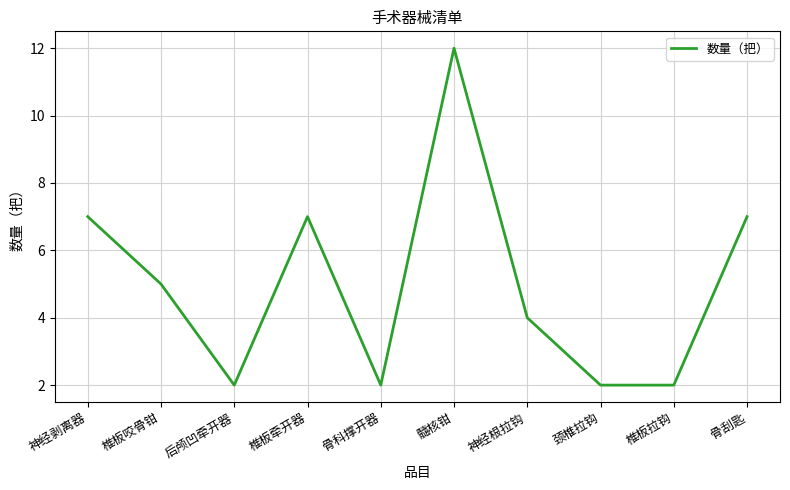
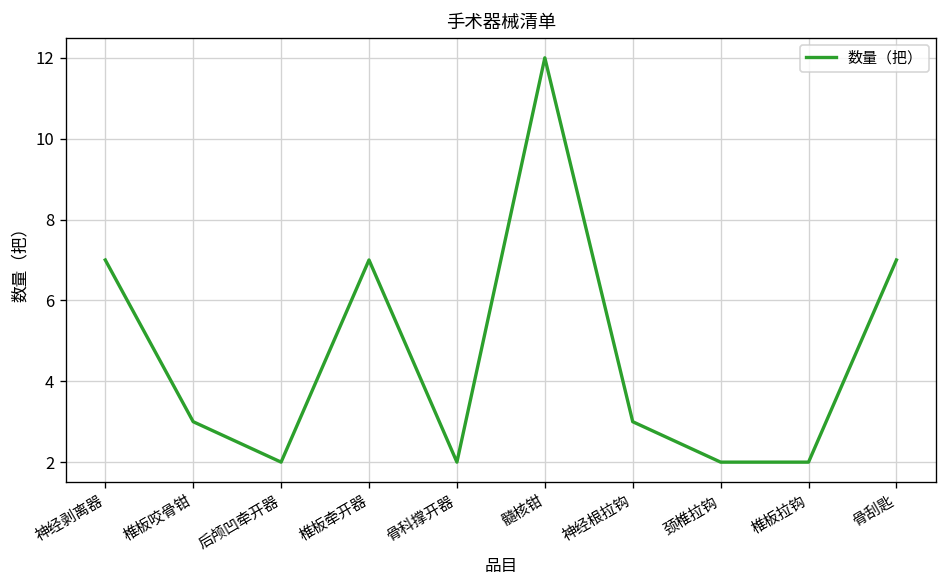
  {
    "神经剥离器": 7,
-   "椎板咬骨钳": 5,
+   "椎板咬骨钳": 3,
    "后颅凹牵开器": 2,
    "椎板牵开器": 7,
    "骨科撑开器": 2,
    "髓核钳": 12,
-   "神经根拉钩": 4,
+   "神经根拉钩": 3,
    "颈椎拉钩": 2,
    "椎板拉钩": 2,
    "骨刮匙": 7
  }
